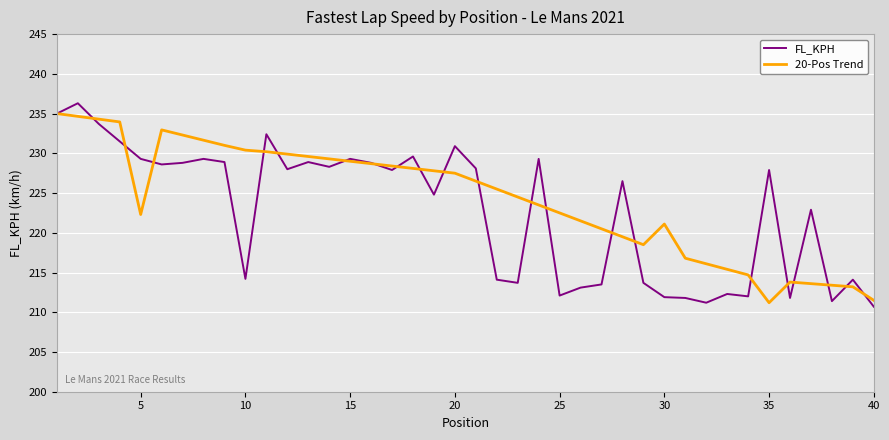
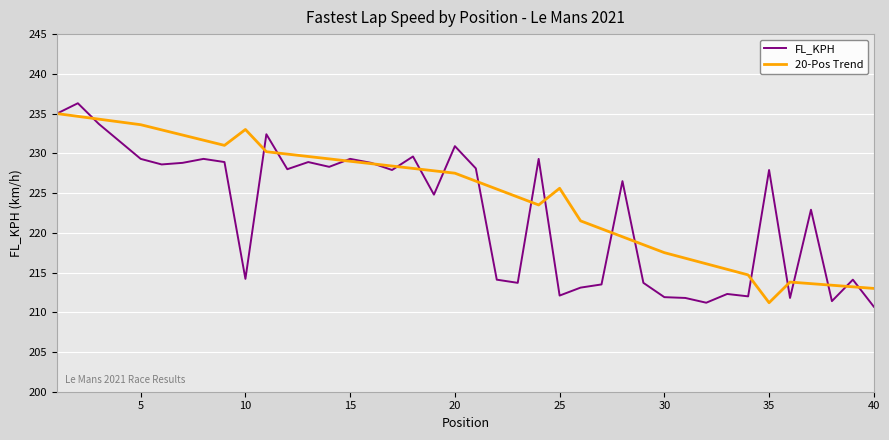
  {
    "FL_KPH": {
      "5": 229,
      "10": 214,
      "20": 231,
      "25": 212,
      "30": 212,
      "35": 228,
      "40": 211
    },
    "20-Pos Trend": {
-     "5": 222,
-     "10": 230,
+     "5": 234,
+     "10": 233,
      "20": 228,
-     "25": 223,
-     "30": 221,
+     "25": 226,
+     "30": 218,
      "35": 211,
-     "40": 212
+     "40": 213
    }
  }
